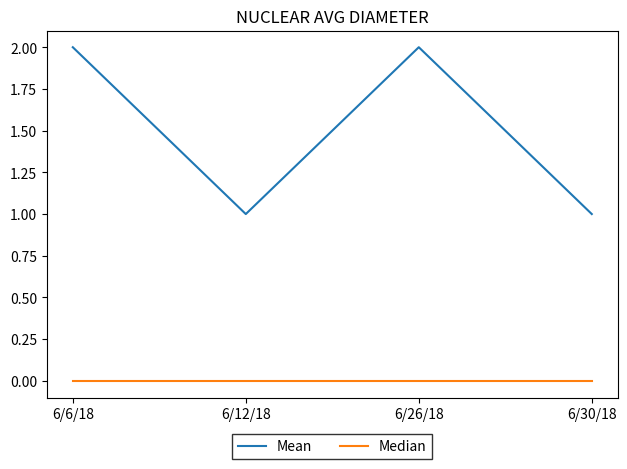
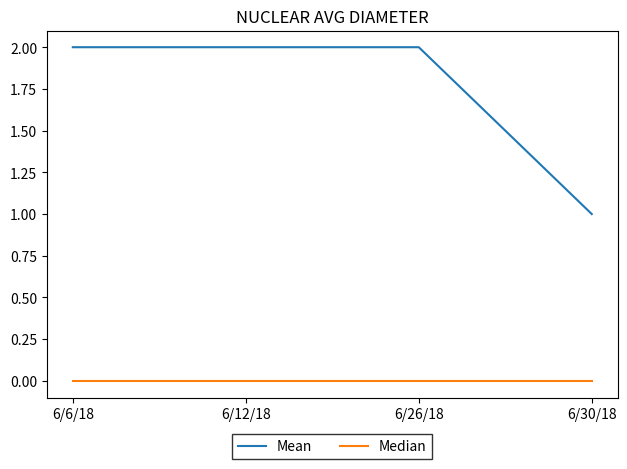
  {
    "Mean": {
      "6/6/18": 2,
-     "6/12/18": 1,
+     "6/12/18": 2,
      "6/26/18": 2,
      "6/30/18": 1
    },
    "Median": {
      "6/6/18": 0,
      "6/12/18": 0,
      "6/26/18": 0,
      "6/30/18": 0
    }
  }
